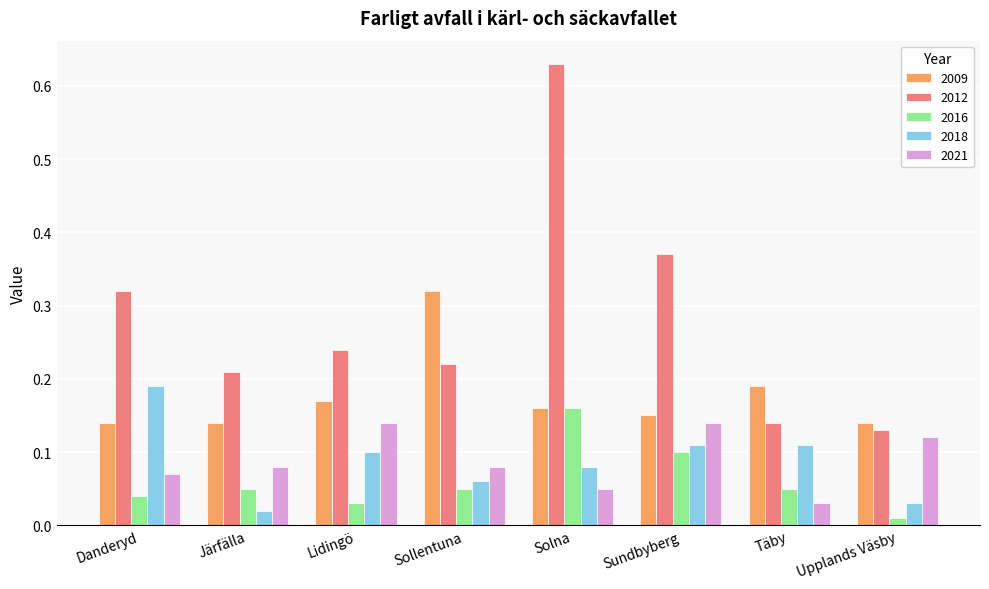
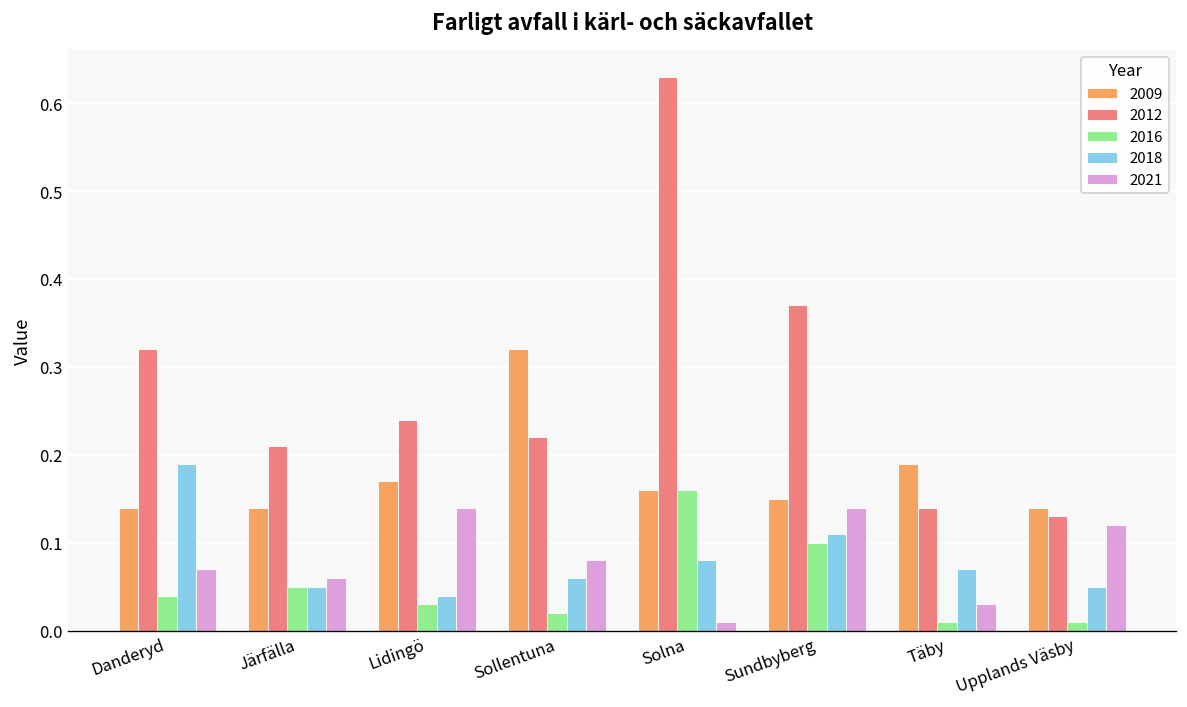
  {
    "2016": {
      "Danderyd": 0.04,
      "Järfälla": 0.05,
      "Lidingö": 0.03,
-     "Sollentuna": 0.05,
+     "Sollentuna": 0.02,
      "Solna": 0.16,
      "Sundbyberg": 0.10,
-     "Täby": 0.05,
+     "Täby": 0.01,
      "Upplands Väsby": 0.01
    },
    "2018": {
      "Danderyd": 0.19,
-     "Järfälla": 0.02,
-     "Lidingö": 0.10,
+     "Järfälla": 0.05,
+     "Lidingö": 0.04,
      "Sollentuna": 0.06,
      "Solna": 0.08,
      "Sundbyberg": 0.11,
-     "Täby": 0.11,
-     "Upplands Väsby": 0.03
+     "Täby": 0.07,
+     "Upplands Väsby": 0.05
    },
    "2021": {
      "Danderyd": 0.07,
-     "Järfälla": 0.08,
+     "Järfälla": 0.06,
      "Lidingö": 0.14,
      "Sollentuna": 0.08,
-     "Solna": 0.05,
+     "Solna": 0.01,
      "Sundbyberg": 0.14,
      "Täby": 0.03,
      "Upplands Väsby": 0.12
    }
  }
